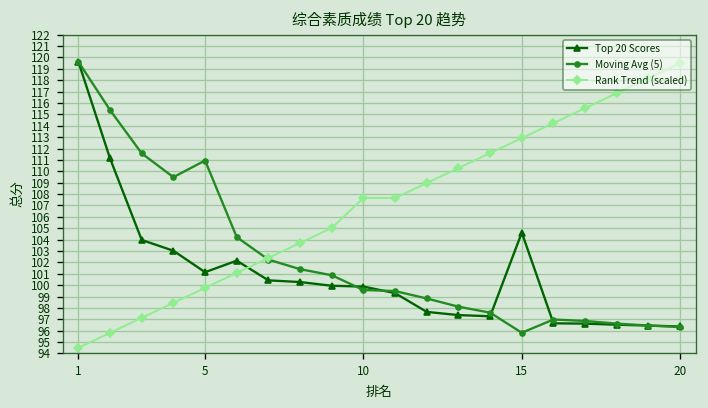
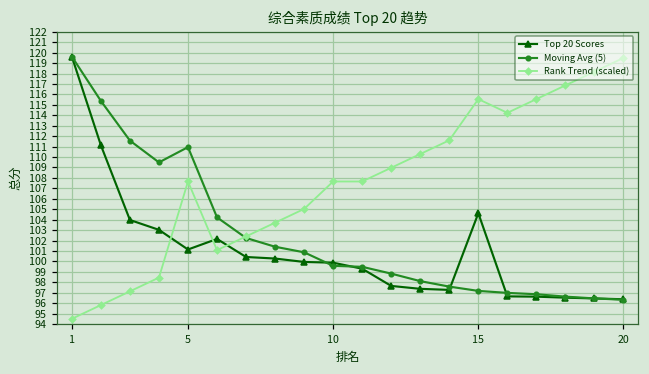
  {
    "Top 20 Scores": {
      "5": 101,
      "10": 100,
      "15": 105
    },
    "Moving Avg (5)": {
      "5": 111,
      "10": 100,
-     "15": 96
+     "15": 97
    },
    "Rank Trend (scaled)": {
      "1": 95,
-     "5": 100,
+     "5": 108,
      "10": 108,
-     "15": 113
+     "15": 116
    }
  }
